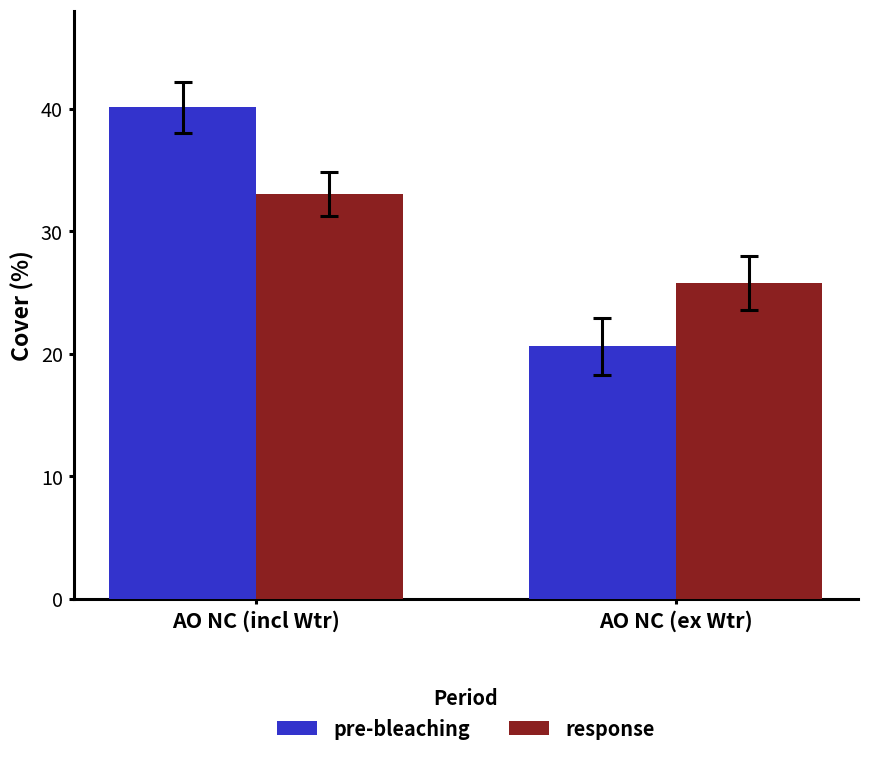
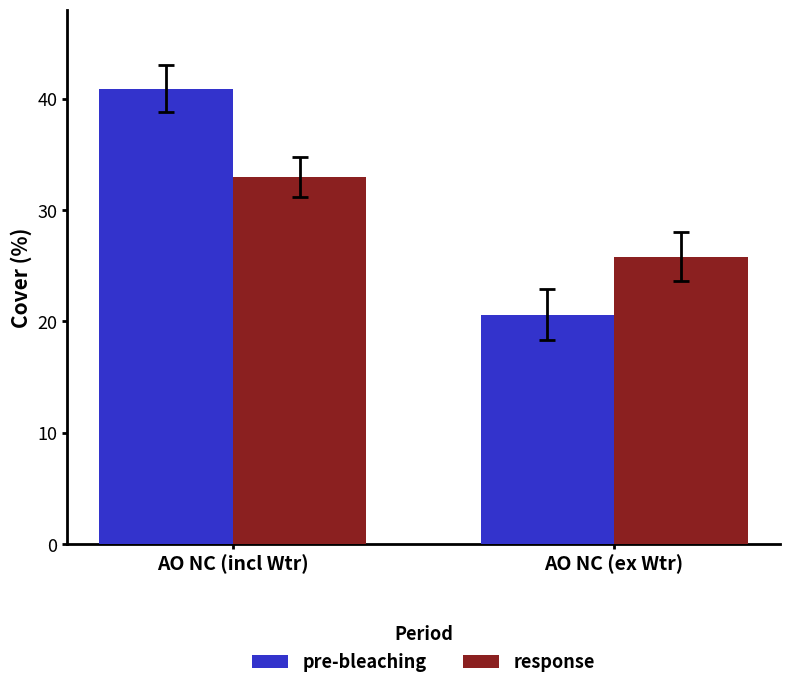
  {
    "pre-bleaching": {
-     "AO NC (incl Wtr)": 40.1,
+     "AO NC (incl Wtr)": 40.9,
      "AO NC (ex Wtr)": 20.6
    },
    "response": {
      "AO NC (incl Wtr)": 33.0,
      "AO NC (ex Wtr)": 25.8
    }
  }
